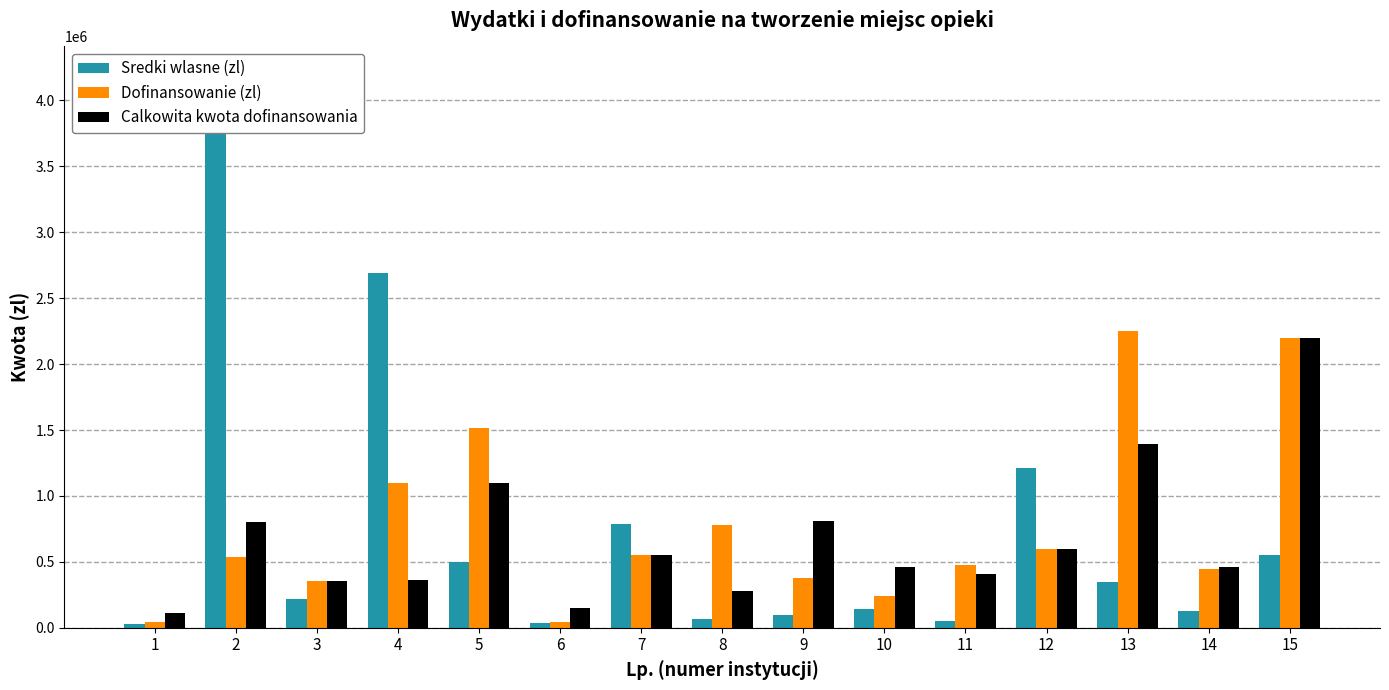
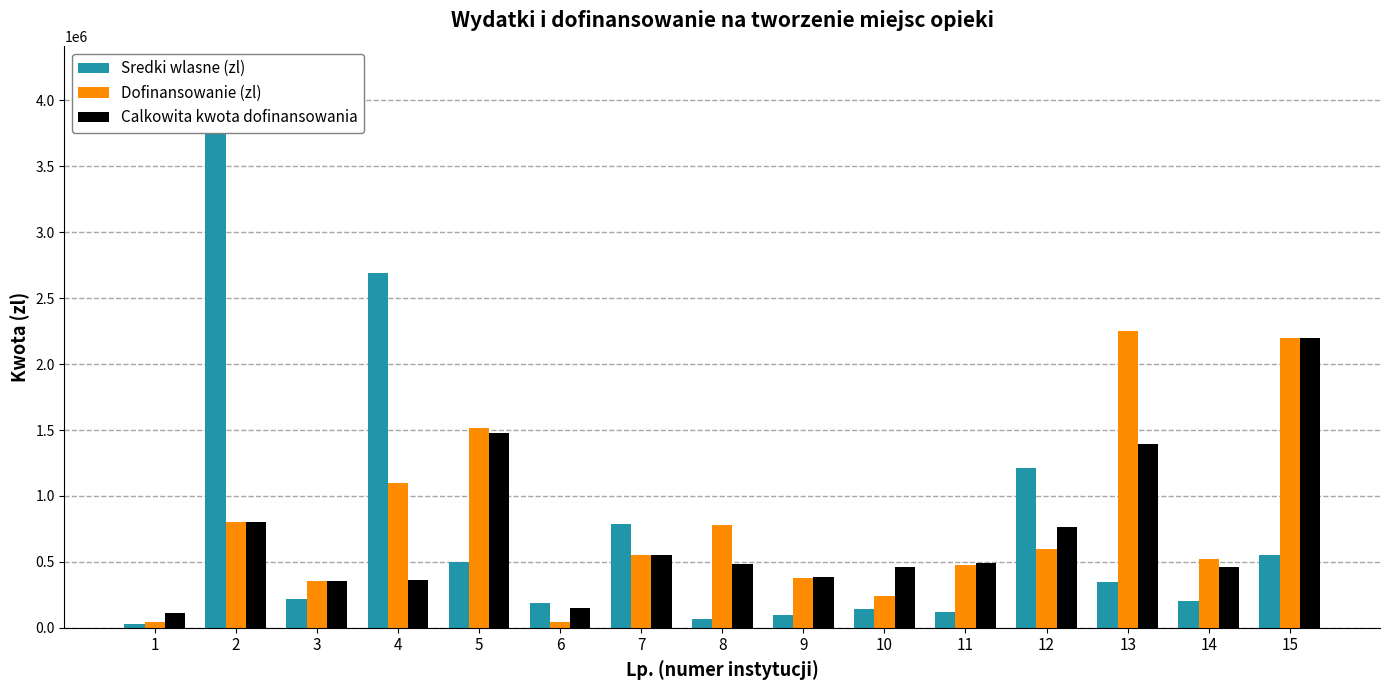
  {
    "Sredki wlasne (zl)": {
      "1": 30000,
      "3": 210000,
      "4": 2690000,
      "5": 500000,
-     "6": 30000,
+     "6": 190000,
      "7": 790000,
      "8": 70000,
      "9": 90000,
      "10": 140000,
-     "11": 50000,
+     "11": 120000,
      "12": 1210000,
      "13": 350000,
-     "14": 130000,
+     "14": 200000,
      "15": 550000
    },
    "Dofinansowanie (zl)": {
      "1": 40000,
-     "2": 530000,
+     "2": 800000,
      "3": 350000,
      "4": 1100000,
      "5": 1510000,
      "6": 40000,
      "7": 550000,
      "8": 780000,
      "9": 370000,
      "10": 240000,
      "11": 470000,
      "12": 590000,
      "13": 2250000,
-     "14": 440000,
+     "14": 520000,
      "15": 2200000
    },
    "Calkowita kwota dofinansowania": {
      "1": 110000,
      "2": 800000,
      "3": 350000,
      "4": 360000,
-     "5": 1100000,
+     "5": 1480000,
      "6": 150000,
      "7": 550000,
-     "8": 280000,
-     "9": 810000,
+     "8": 480000,
+     "9": 380000,
      "10": 460000,
-     "11": 410000,
-     "12": 590000,
+     "11": 490000,
+     "12": 770000,
      "13": 1390000,
      "14": 460000,
      "15": 2200000
    }
  }
